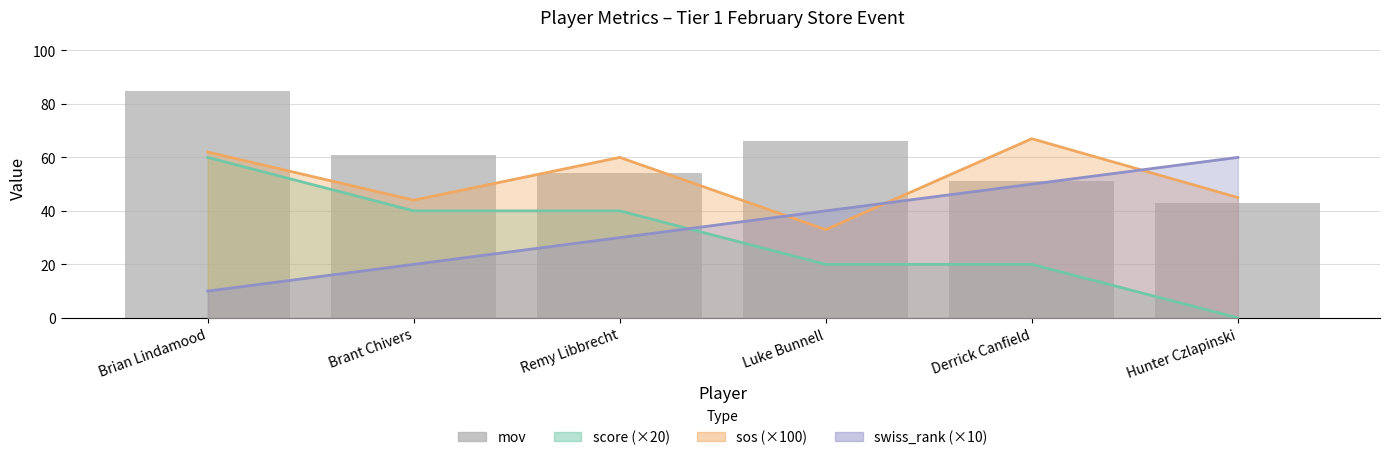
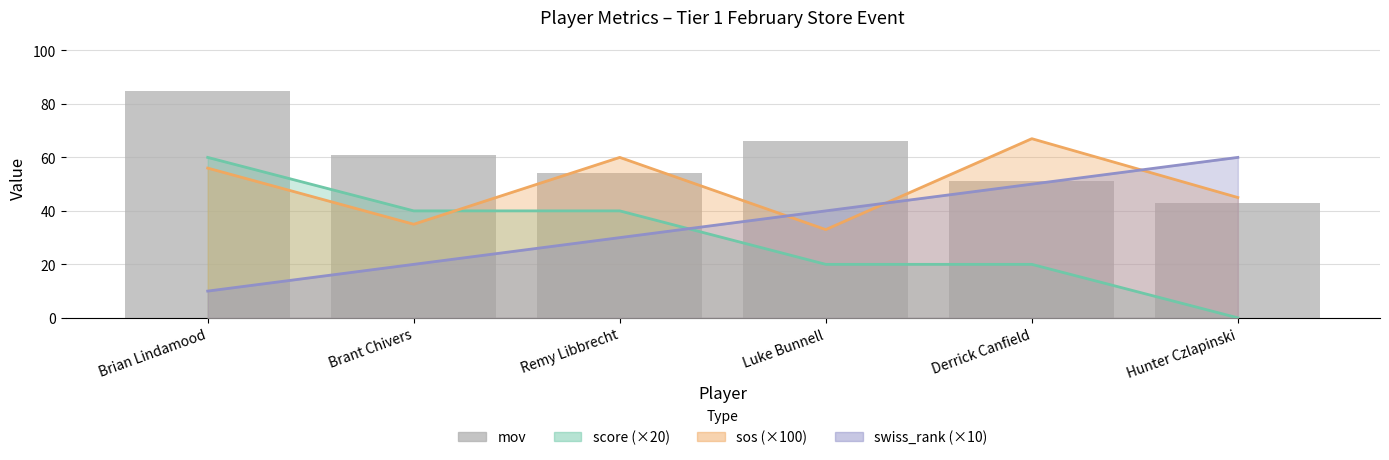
  {
    "sos (×100)": {
-     "Brian Lindamood": 62,
-     "Brant Chivers": 44,
+     "Brian Lindamood": 56,
+     "Brant Chivers": 35,
      "Remy Libbrecht": 60,
      "Luke Bunnell": 33,
      "Derrick Canfield": 67,
      "Hunter Czlapinski": 45
    }
  }
